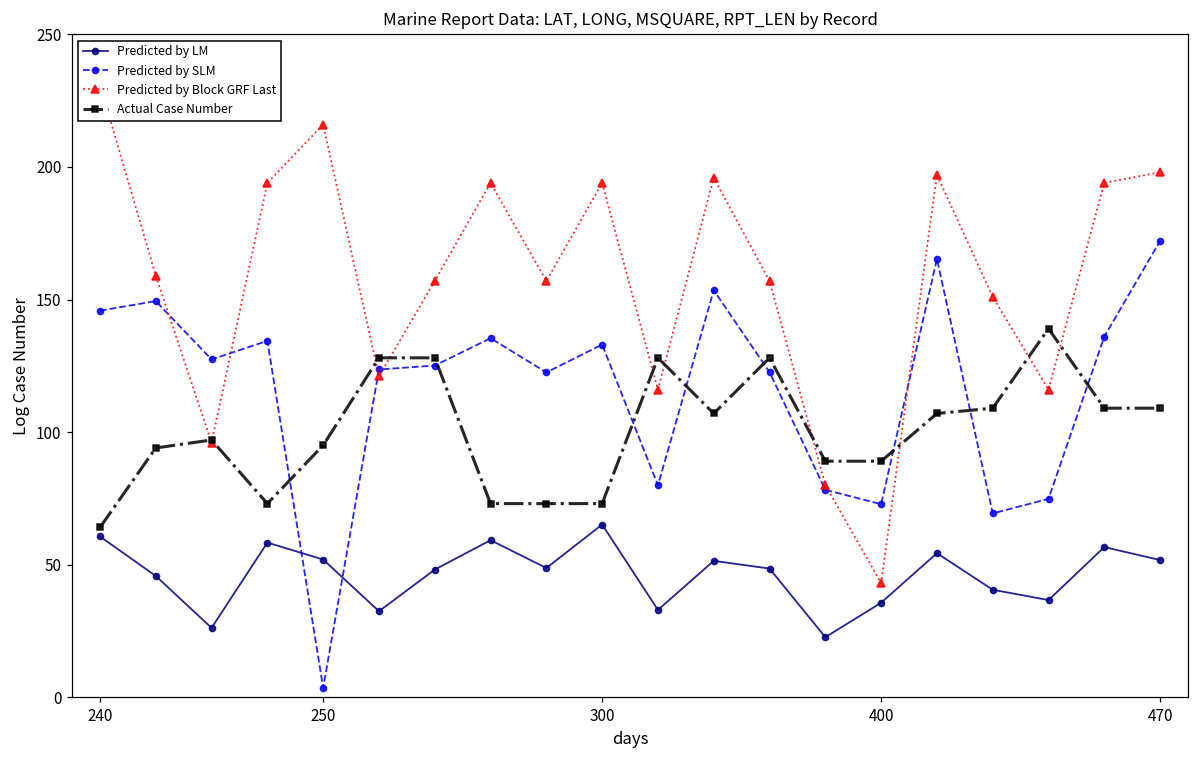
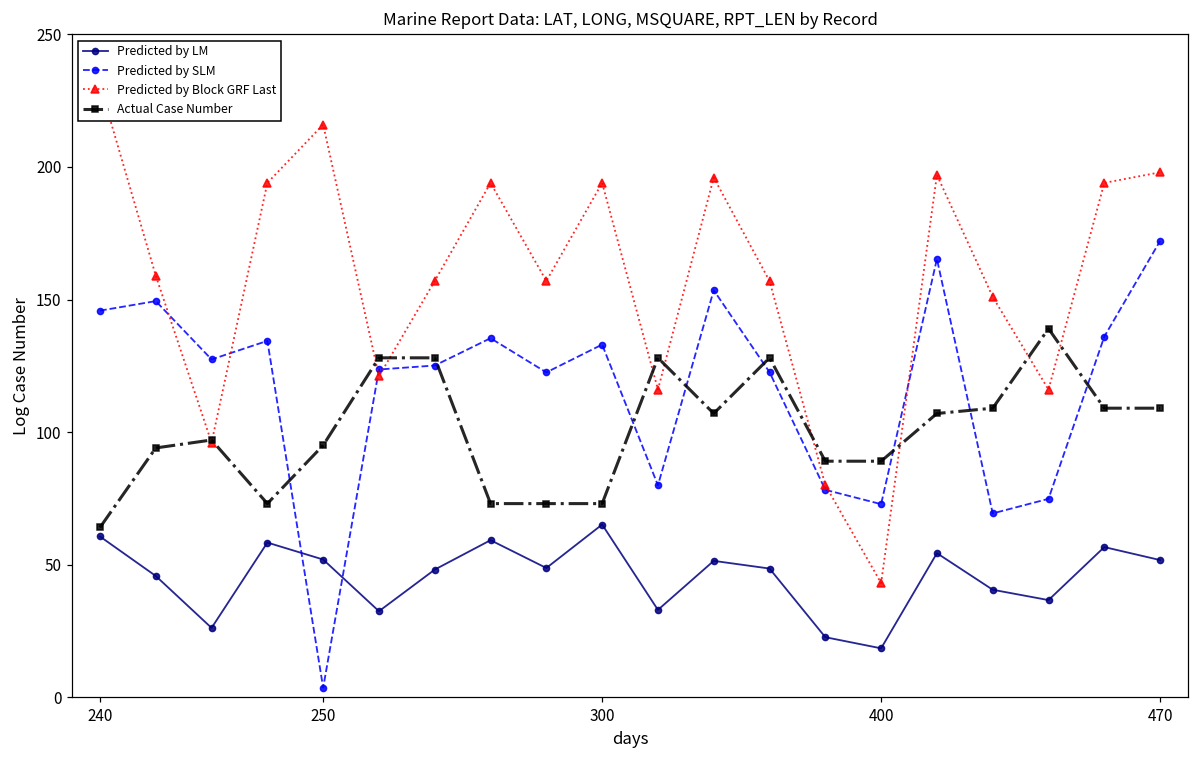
  {
    "Predicted by LM": {
      "240": 61,
      "250": 52,
      "300": 65,
-     "400": 36,
+     "400": 18,
      "470": 52
    },
    "Predicted by SLM": {
      "240": 146,
      "250": 4,
      "300": 133,
      "400": 73,
      "470": 172
    },
    "Predicted by Block GRF Last": {
      "250": 216,
      "300": 194,
      "400": 43,
      "470": 198
    },
    "Actual Case Number": {
      "240": 64,
      "250": 95,
      "300": 73,
      "400": 89,
      "470": 109
    }
  }
